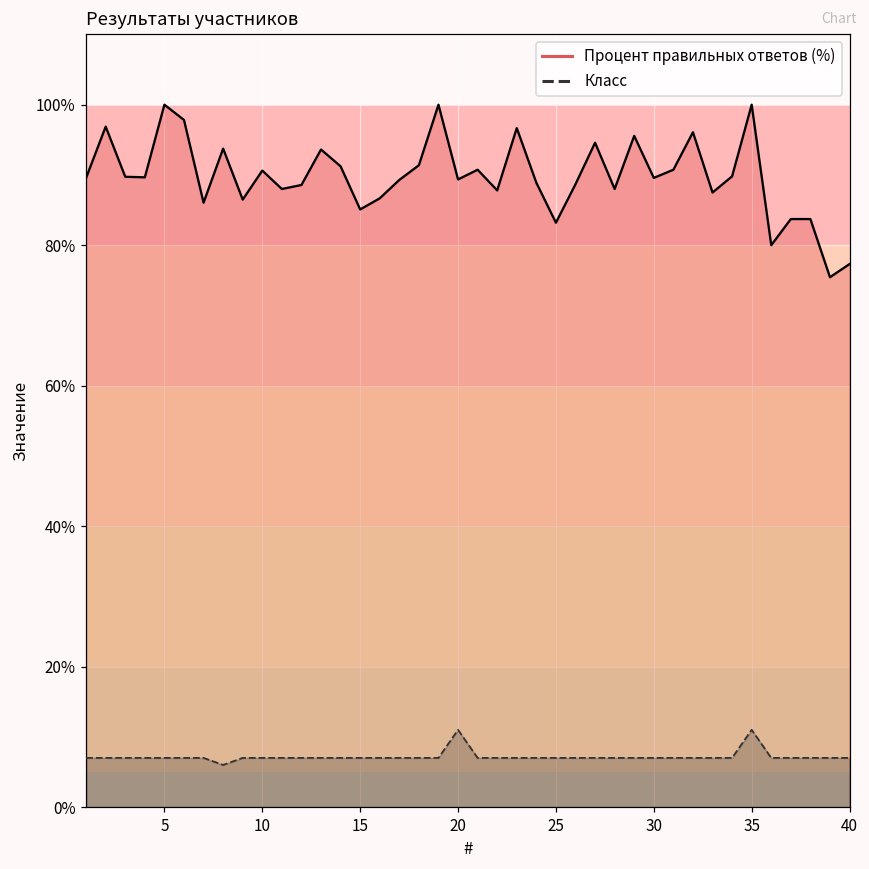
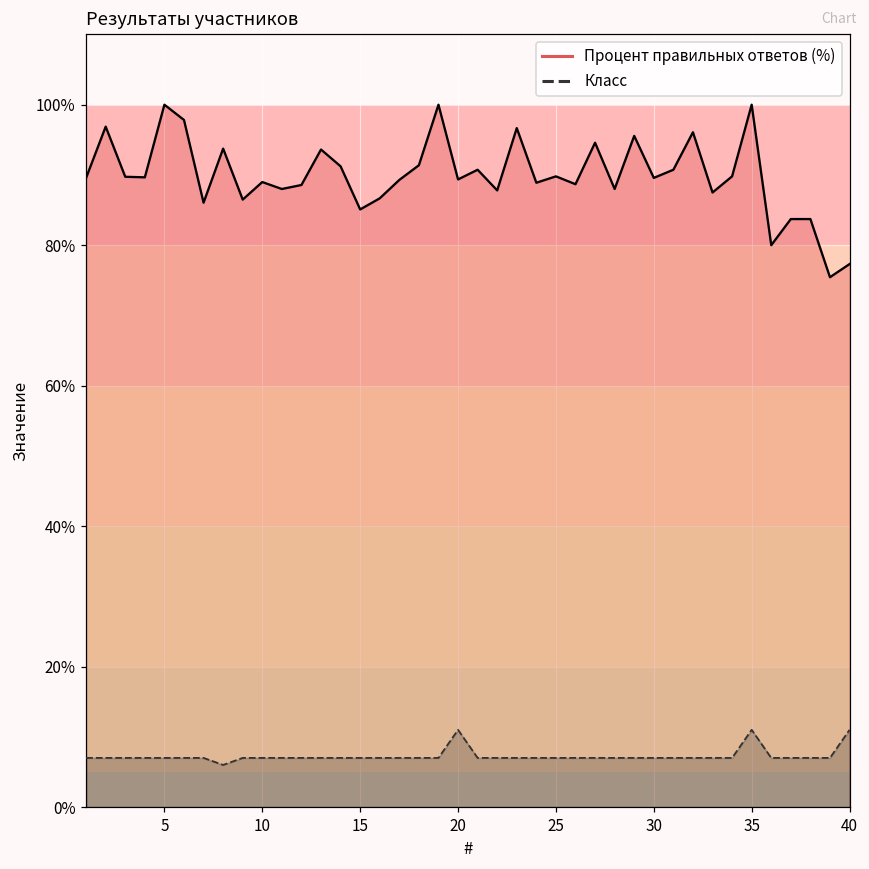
  {
    "Процент правильных ответов (%)": {
      "5": "100%",
-     "10": "91%",
+     "10": "89%",
      "15": "85%",
      "20": "89%",
-     "25": "83%",
+     "25": "90%",
      "30": "90%",
      "35": "100%",
      "40": "77%"
    },
    "Класс": {
      "5": "7%",
      "10": "7%",
      "15": "7%",
      "20": "11%",
      "25": "7%",
      "30": "7%",
      "35": "11%",
-     "40": "7%"
+     "40": "11%"
    }
  }
